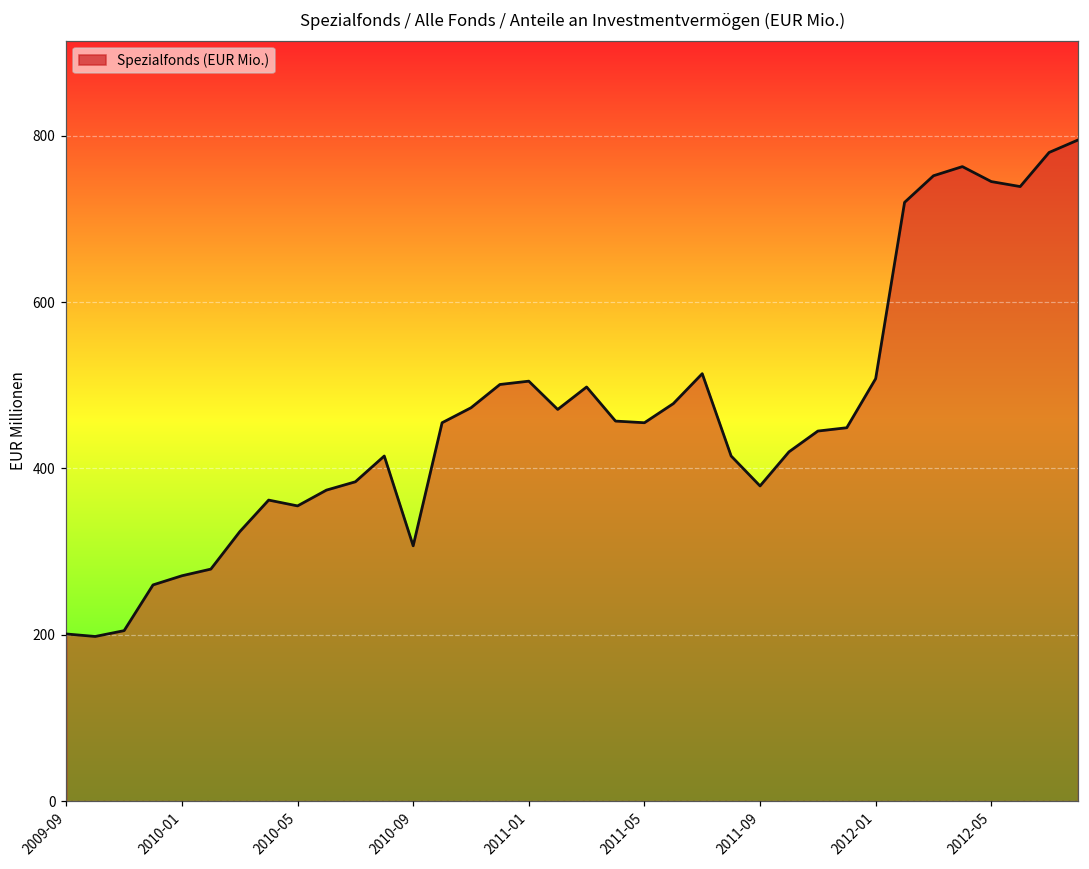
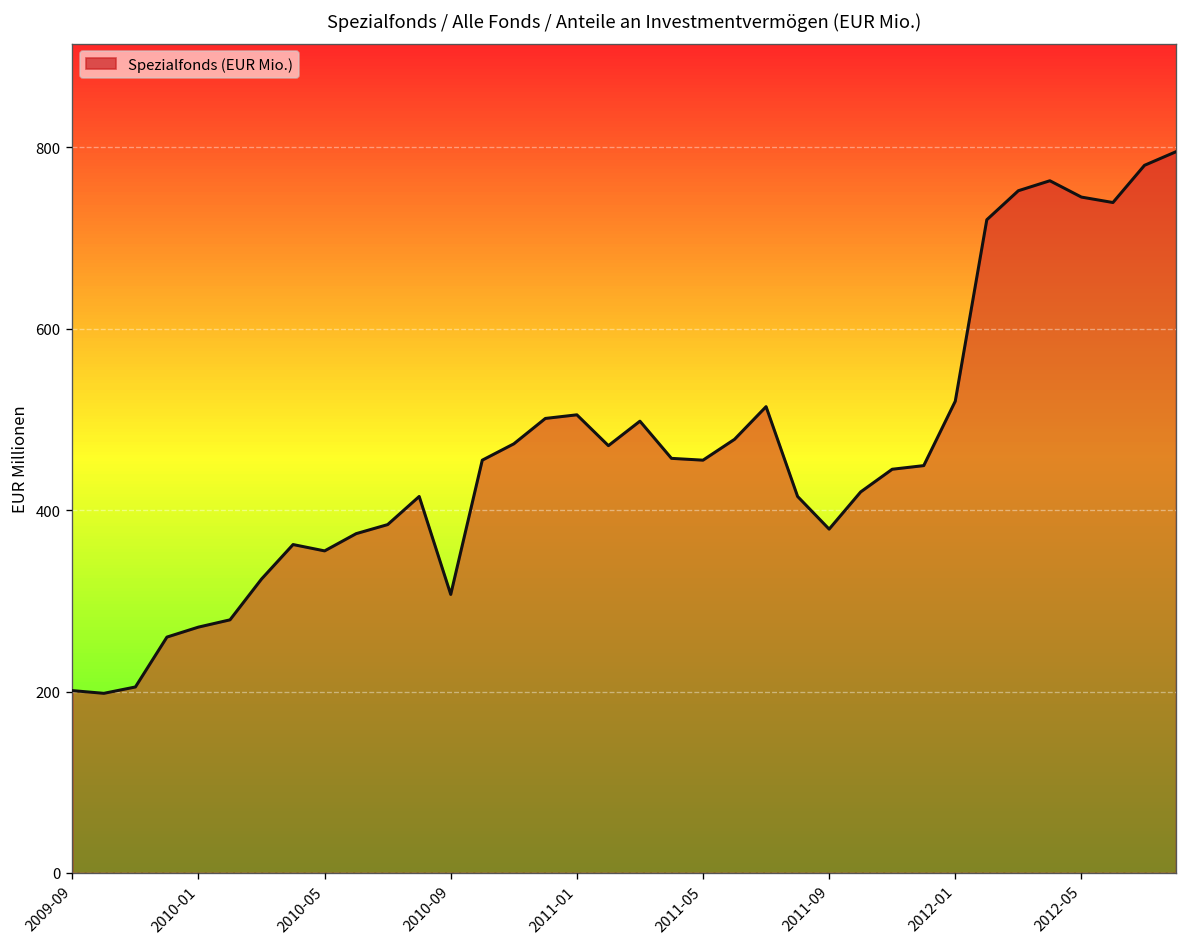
  {
    "2009-09": 200,
    "2010-01": 270,
    "2010-05": 360,
    "2010-09": 310,
    "2011-01": 510,
    "2011-05": 460,
    "2011-09": 380,
-   "2012-01": 510,
+   "2012-01": 520,
    "2012-05": 750
  }
